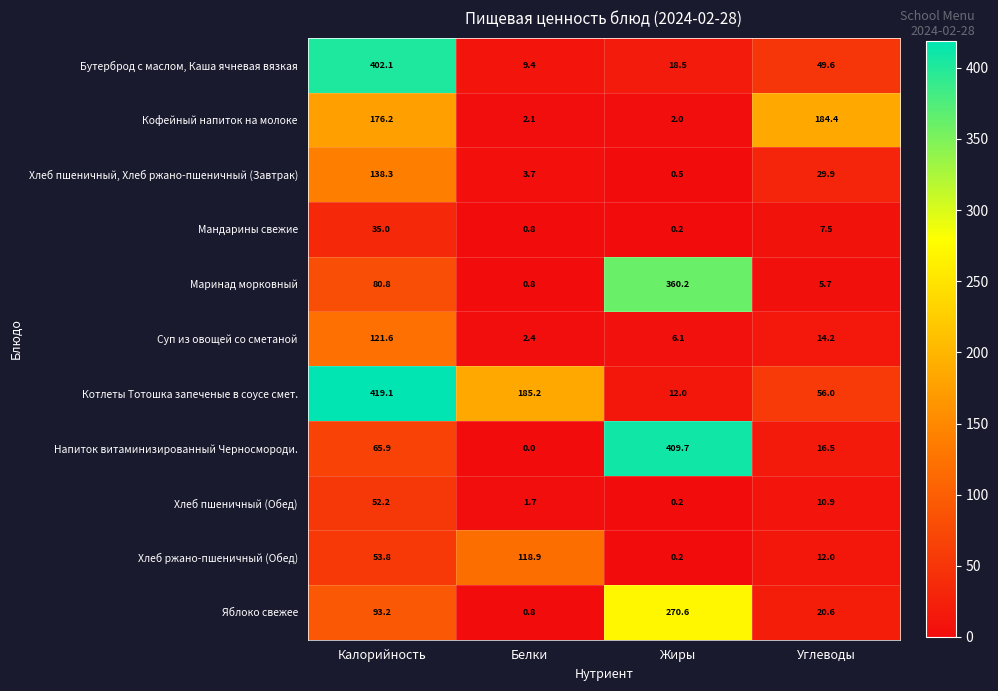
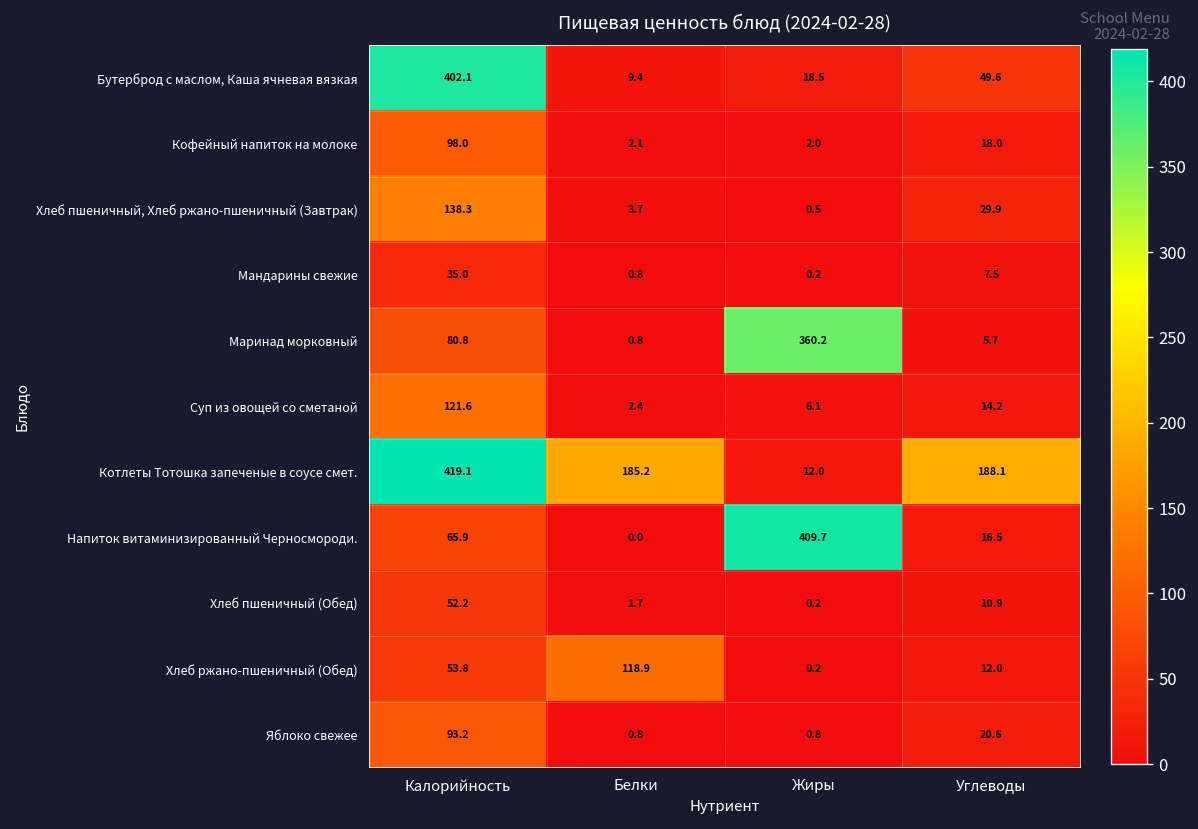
  {
    "Бутерброд с маслом, Каша ячневая вязкая": {
      "Калорийность": 402.1,
      "Белки": 9.4,
      "Жиры": 18.5,
      "Углеводы": 49.6
    },
    "Кофейный напиток на молоке": {
-     "Калорийность": 176.2,
+     "Калорийность": 98.0,
      "Белки": 2.1,
      "Жиры": 2.0,
-     "Углеводы": 184.4
+     "Углеводы": 18.0
    },
    "Хлеб пшеничный, Хлеб ржано-пшеничный (Завтрак)": {
      "Калорийность": 138.3,
      "Белки": 3.7,
      "Жиры": 0.5,
      "Углеводы": 29.9
    },
    "Мандарины свежие": {
      "Калорийность": 35.0,
      "Белки": 0.8,
      "Жиры": 0.2,
      "Углеводы": 7.5
    },
    "Маринад морковный": {
      "Калорийность": 80.8,
      "Белки": 0.8,
      "Жиры": 360.2,
      "Углеводы": 5.7
    },
    "Суп из овощей со сметаной": {
      "Калорийность": 121.6,
      "Белки": 2.4,
      "Жиры": 6.1,
      "Углеводы": 14.2
    },
    "Котлеты Тотошка запеченые в соусе смет.": {
      "Калорийность": 419.1,
      "Белки": 185.2,
      "Жиры": 12.0,
-     "Углеводы": 56.0
+     "Углеводы": 188.1
    },
    "Напиток витаминизированный Черносмороди.": {
      "Калорийность": 65.9,
      "Белки": 0.0,
      "Жиры": 409.7,
      "Углеводы": 16.5
    },
    "Хлеб пшеничный (Обед)": {
      "Калорийность": 52.2,
      "Белки": 1.7,
      "Жиры": 0.2,
      "Углеводы": 10.9
    },
    "Хлеб ржано-пшеничный (Обед)": {
      "Калорийность": 53.8,
      "Белки": 118.9,
      "Жиры": 0.2,
      "Углеводы": 12.0
    },
    "Яблоко свежее": {
      "Калорийность": 93.2,
      "Белки": 0.8,
-     "Жиры": 270.6,
+     "Жиры": 0.8,
      "Углеводы": 20.6
    }
  }
